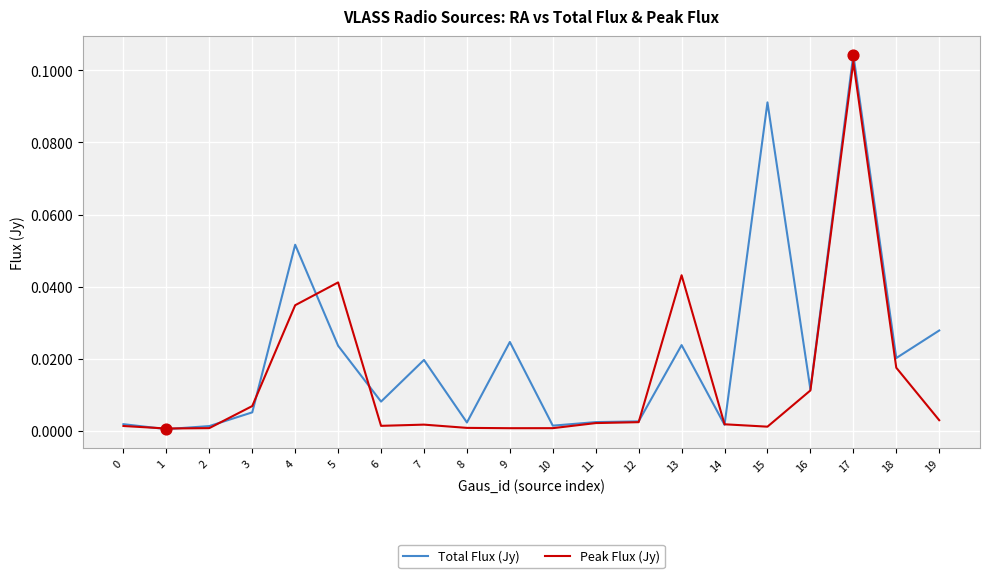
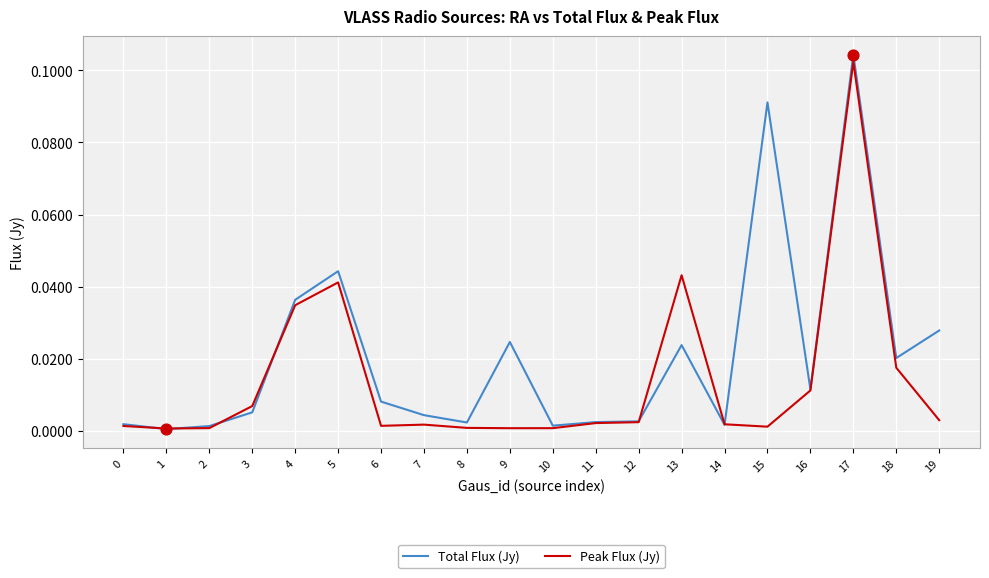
  {
    "Total Flux (Jy)": {
      "3": 0.005,
-     "4": 0.052,
-     "5": 0.024,
+     "4": 0.036,
+     "5": 0.044,
      "6": 0.008,
-     "7": 0.020,
+     "7": 0.004,
      "8": 0.002,
      "9": 0.025,
      "13": 0.024,
      "15": 0.091,
      "18": 0.020,
      "19": 0.028
    }
  }
